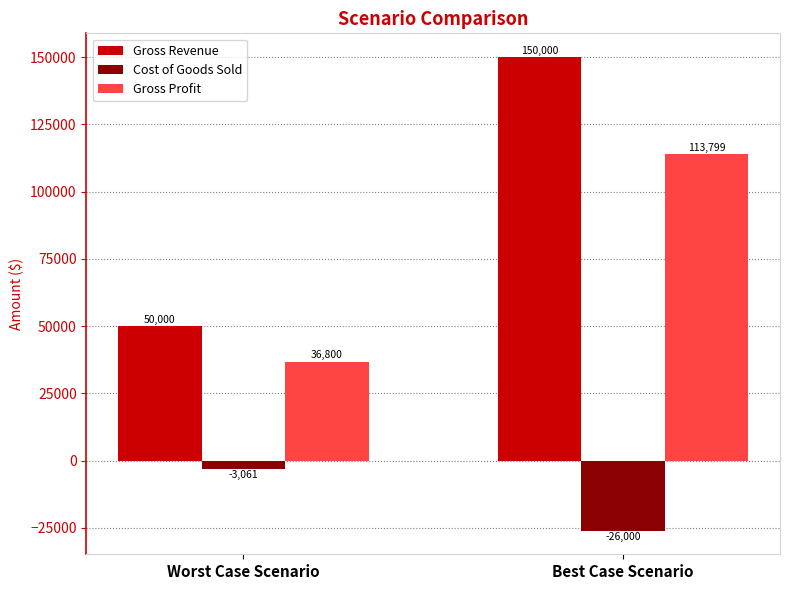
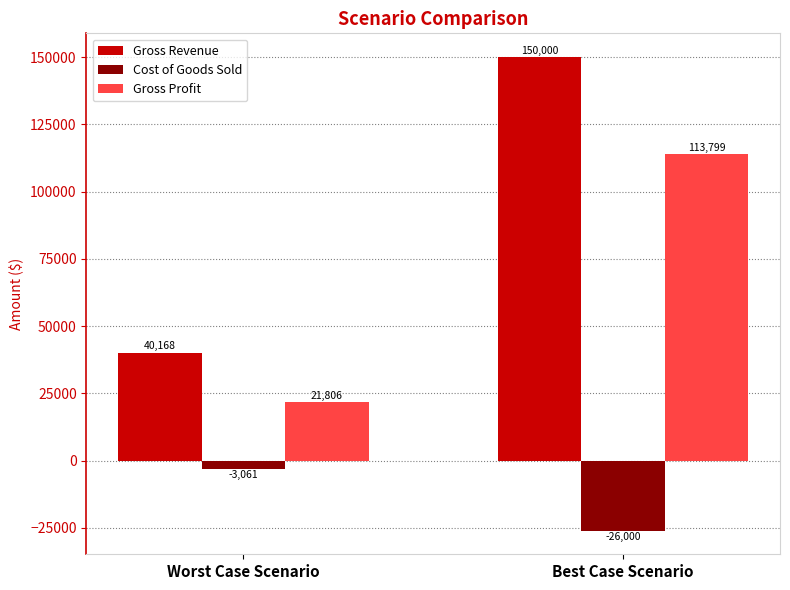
  {
    "Gross Revenue": {
-     "Worst Case Scenario": "50,000",
+     "Worst Case Scenario": "40,168",
      "Best Case Scenario": "150,000"
    },
    "Cost of Goods Sold": {
      "Worst Case Scenario": "-3,061",
      "Best Case Scenario": "-26,000"
    },
    "Gross Profit": {
-     "Worst Case Scenario": "36,800",
+     "Worst Case Scenario": "21,806",
      "Best Case Scenario": "113,799"
    }
  }
